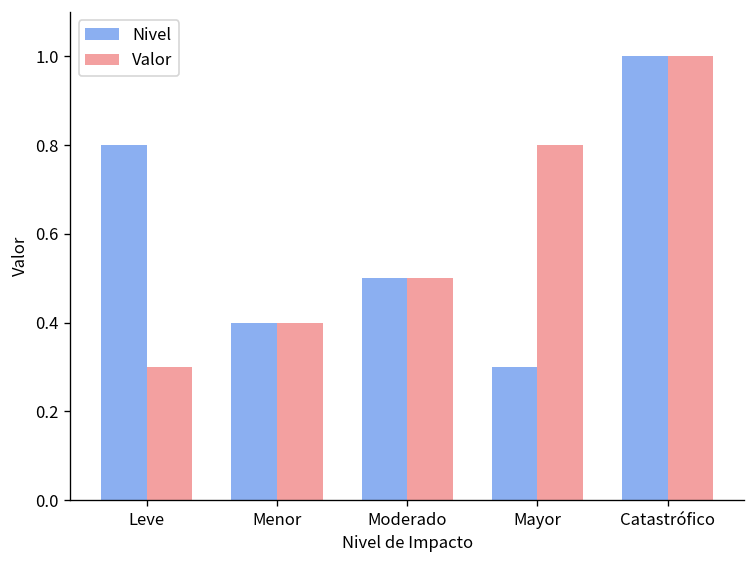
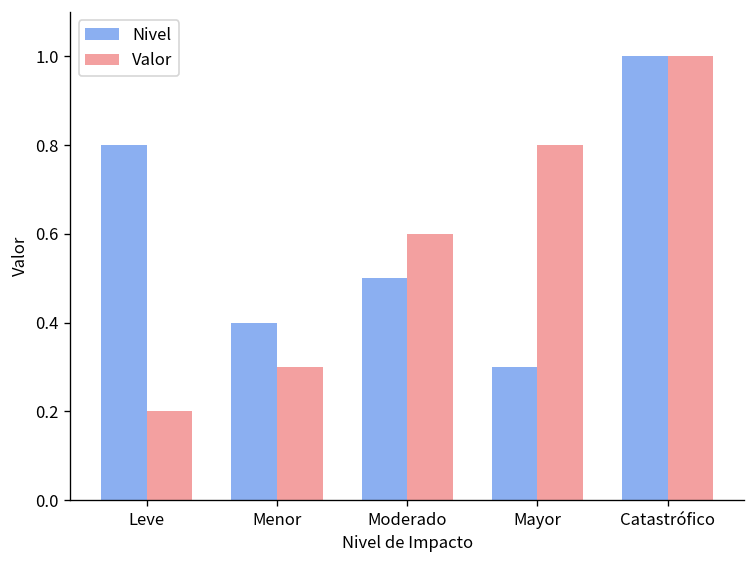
  {
    "Nivel": {
      "Leve": 0.8,
      "Menor": 0.4,
      "Moderado": 0.5,
      "Mayor": 0.3,
      "Catastrófico": 1.0
    },
    "Valor": {
-     "Leve": 0.3,
-     "Menor": 0.4,
-     "Moderado": 0.5,
+     "Leve": 0.2,
+     "Menor": 0.3,
+     "Moderado": 0.6,
      "Mayor": 0.8,
      "Catastrófico": 1.0
    }
  }
